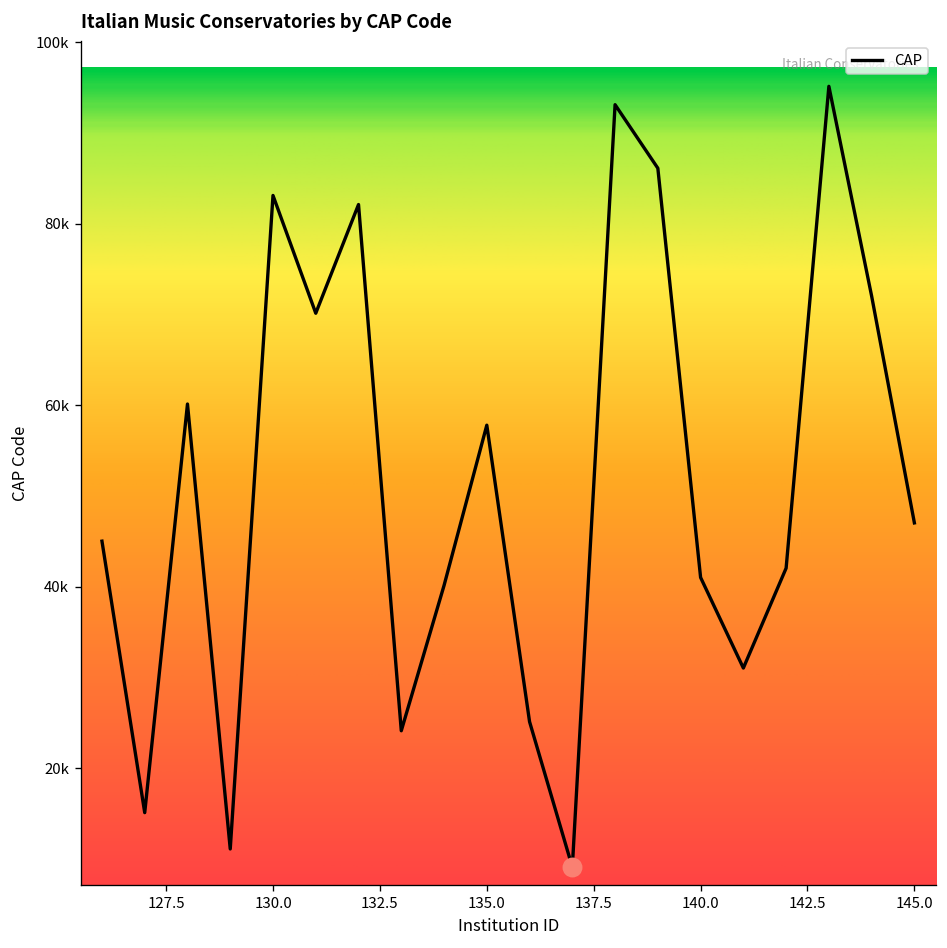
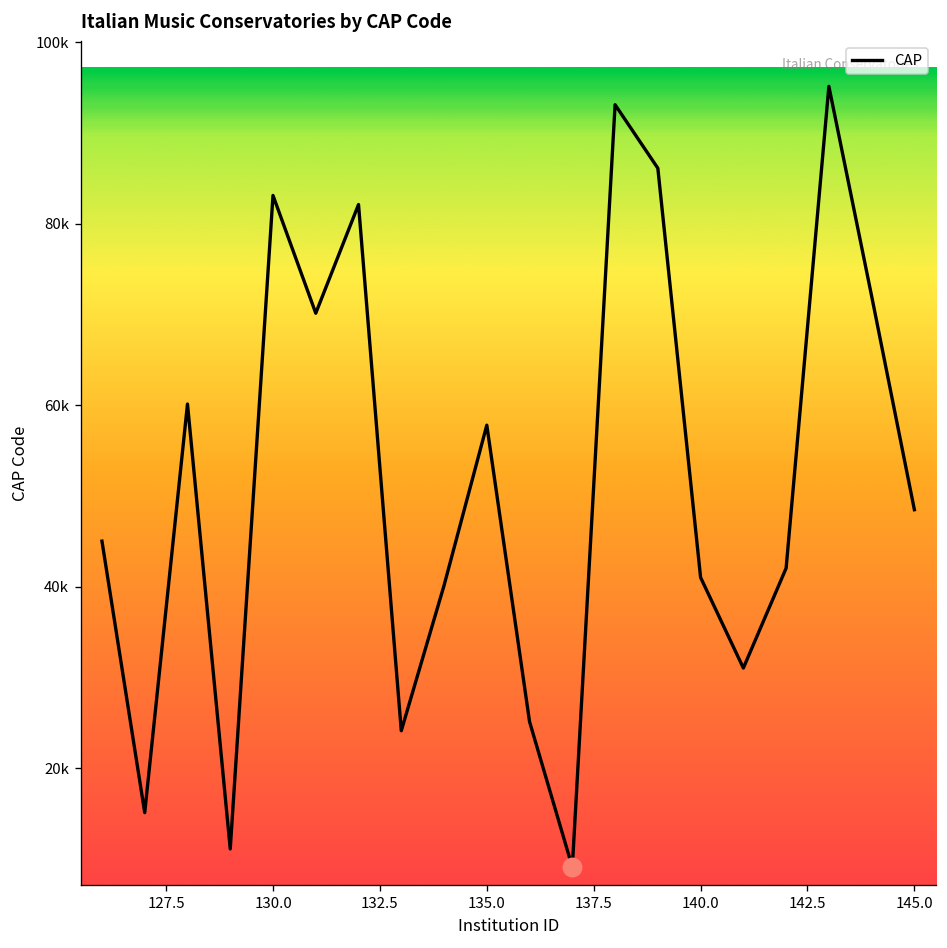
  {
    "CAP": {
      "130.0": 83000,
      "135.0": 58000,
      "140.0": 41000,
-     "145.0": 47000
+     "145.0": 48000
    }
  }
